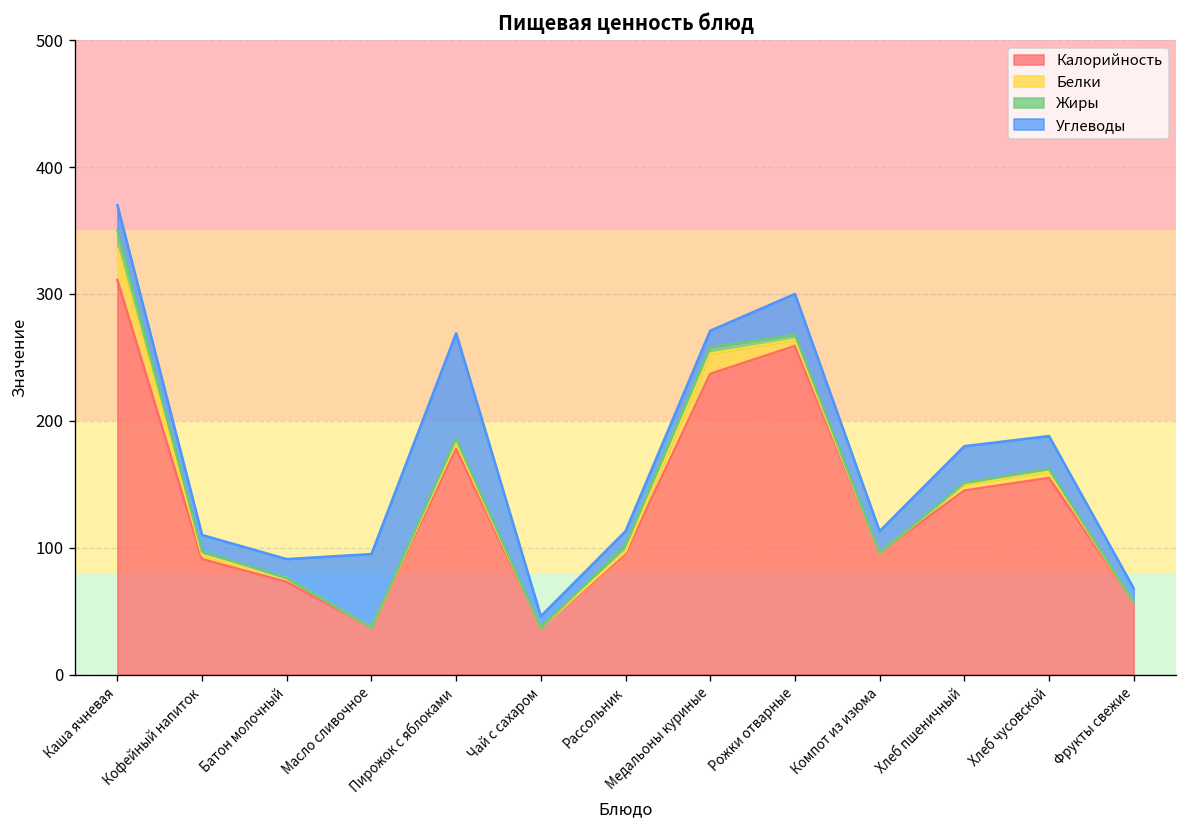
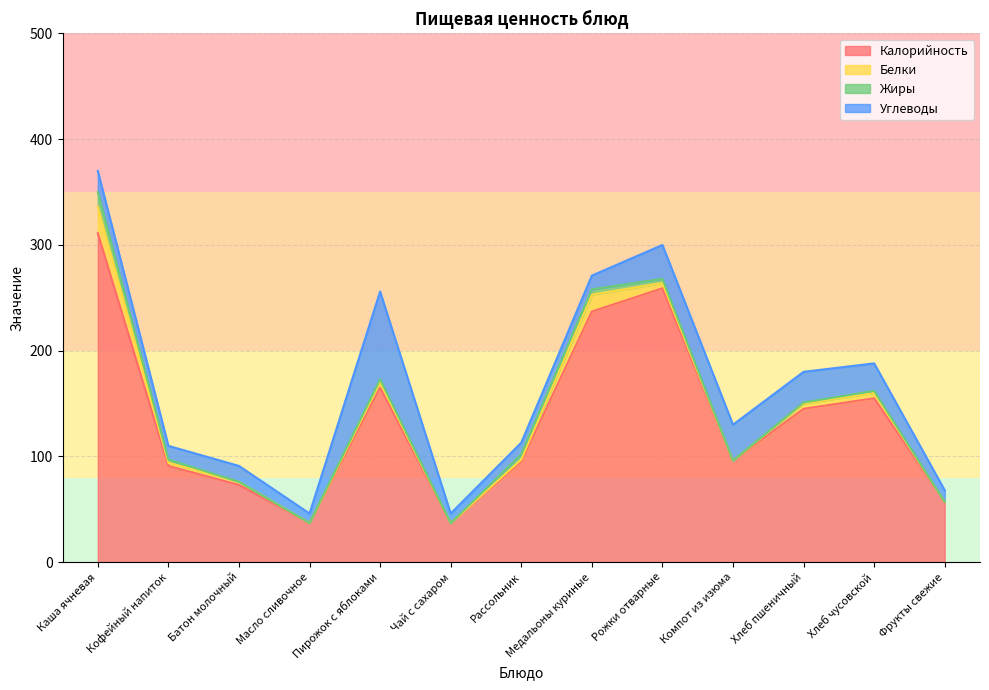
  {
    "Калорийность": {
      "Каша ячневая": 311,
      "Кофейный напиток": 91,
      "Батон молочный": 73,
-     "Пирожок с яблоками": 178,
+     "Пирожок с яблоками": 165,
      "Медальоны куриные": 237,
      "Рожки отварные": 259,
      "Хлеб пшеничный": 145,
      "Хлеб чусовской": 155
    },
    "Белки": {
      "Каша ячневая": 25,
      "Кофейный напиток": 3,
      "Пирожок с яблоками": 5,
      "Медальоны куриные": 16,
      "Рожки отварные": 5
    },
    "Жиры": {
      "Каша ячневая": 14,
      "Кофейный напиток": 3,
      "Пирожок с яблоками": 3,
      "Рассольник": 5,
      "Медальоны куриные": 5,
      "Рожки отварные": 4
    },
    "Углеводы": {
      "Каша ячневая": 20,
      "Кофейный напиток": 13,
      "Батон молочный": 15,
-     "Масло сливочное": 58,
+     "Масло сливочное": 9,
      "Пирожок с яблоками": 83,
      "Чай с сахаром": 9,
      "Рассольник": 11,
      "Медальоны куриные": 13,
      "Рожки отварные": 32,
-     "Компот из изюма": 17,
+     "Компот из изюма": 34,
      "Хлеб пшеничный": 29,
      "Хлеб чусовской": 26,
      "Фрукты свежие": 11
    }
  }
